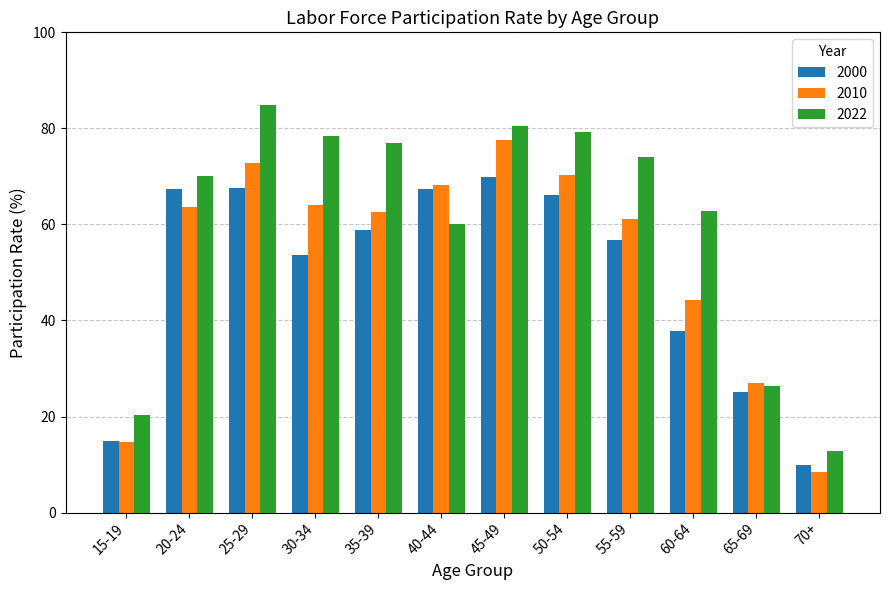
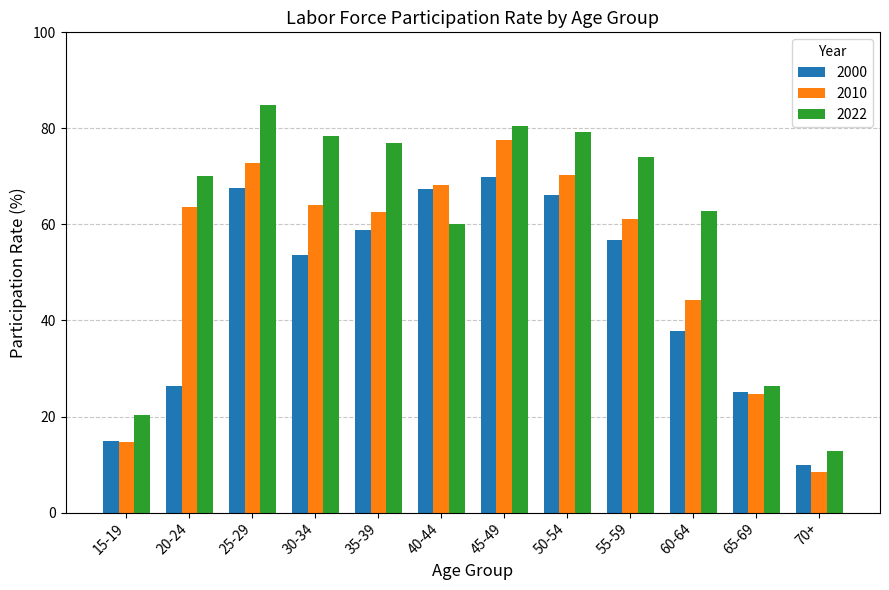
  {
    "2000": {
      "15-19": 15,
-     "20-24": 67,
+     "20-24": 26,
      "25-29": 68,
      "30-34": 54,
      "35-39": 59,
      "40-44": 67,
      "45-49": 70,
      "50-54": 66,
      "55-59": 57,
      "60-64": 38,
      "65-69": 25,
      "70+": 10
    },
    "2010": {
      "15-19": 15,
      "20-24": 64,
      "25-29": 73,
      "30-34": 64,
      "35-39": 63,
      "40-44": 68,
      "45-49": 78,
      "50-54": 70,
      "55-59": 61,
      "60-64": 44,
-     "65-69": 27,
+     "65-69": 25,
      "70+": 8
    },
    "2022": {
      "15-19": 20,
      "20-24": 70,
      "25-29": 85,
      "30-34": 78,
      "35-39": 77,
      "40-44": 60,
      "45-49": 80,
      "50-54": 79,
      "55-59": 74,
      "60-64": 63,
      "65-69": 26,
      "70+": 13
    }
  }
